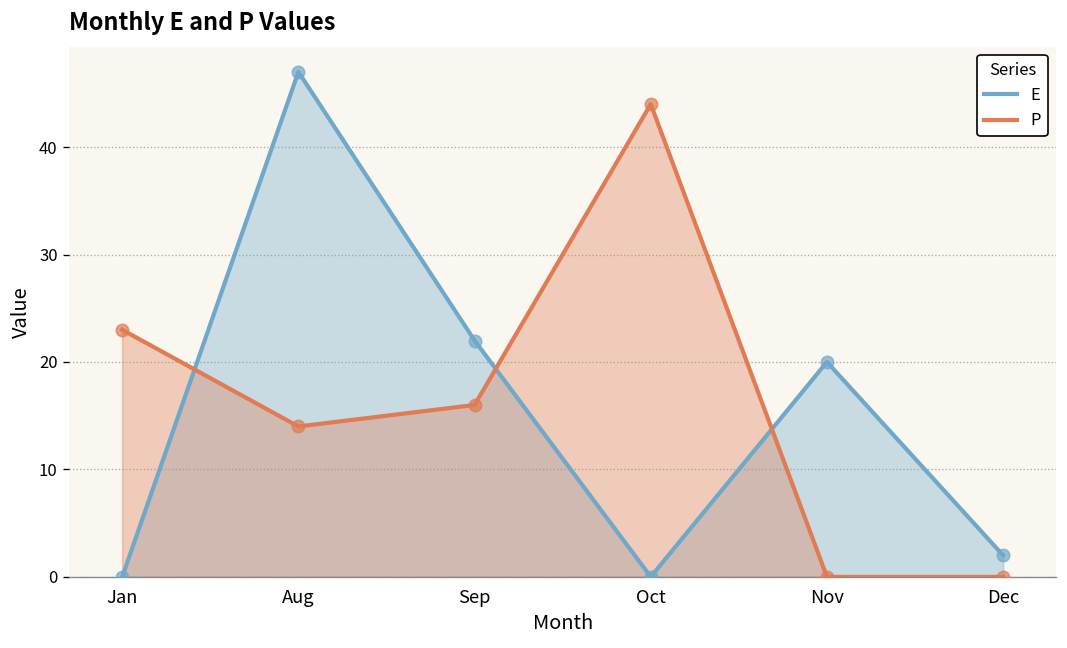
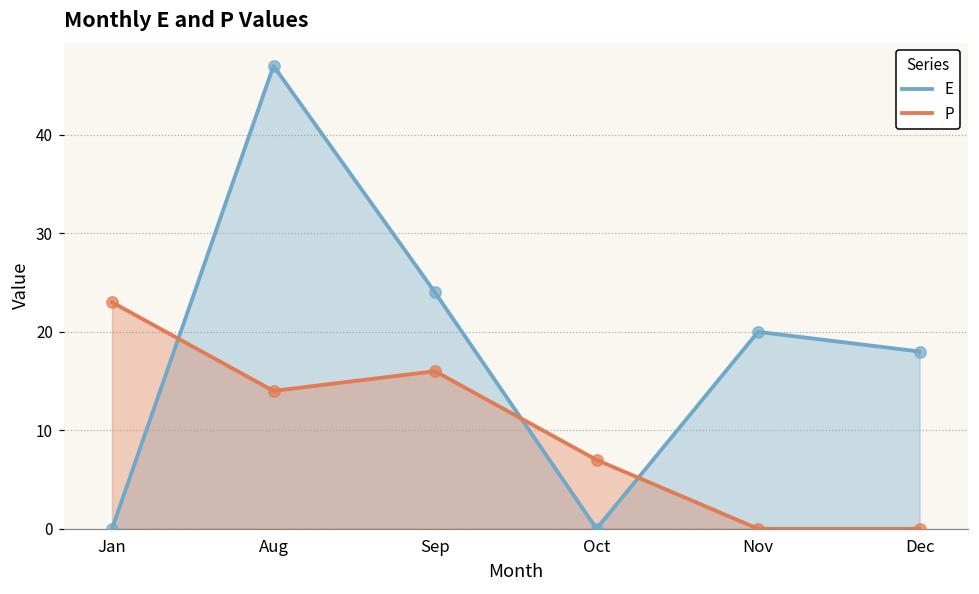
  {
    "E": {
      "Jan": 0,
      "Aug": 47,
-     "Sep": 22,
+     "Sep": 24,
      "Oct": 0,
      "Nov": 20,
-     "Dec": 2
+     "Dec": 18
    },
    "P": {
      "Jan": 23,
      "Aug": 14,
      "Sep": 16,
-     "Oct": 44,
+     "Oct": 7,
      "Nov": 0,
      "Dec": 0
    }
  }
